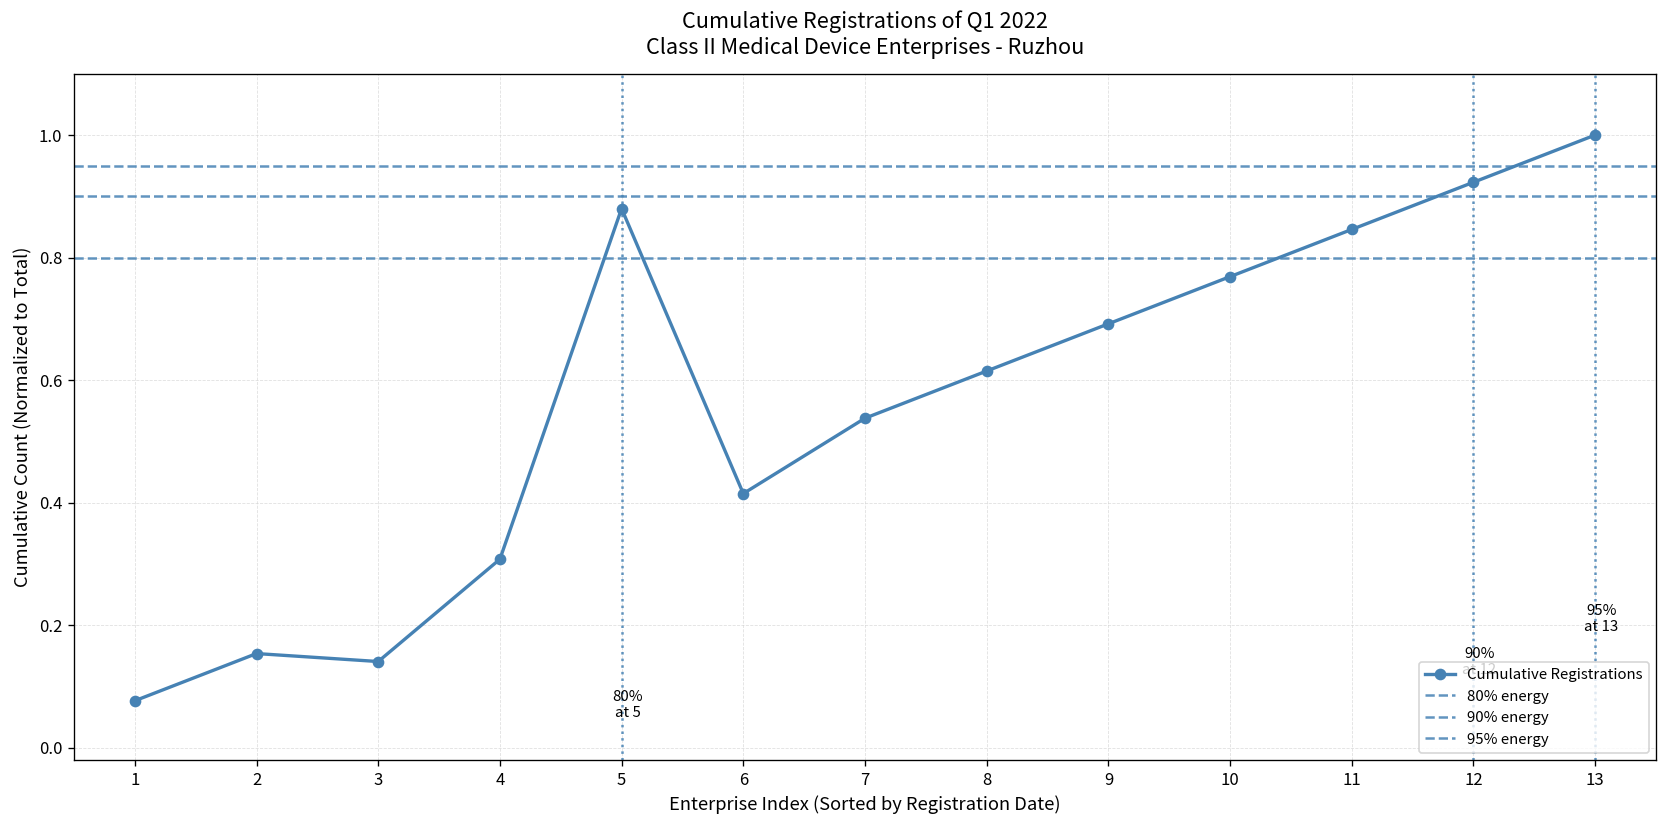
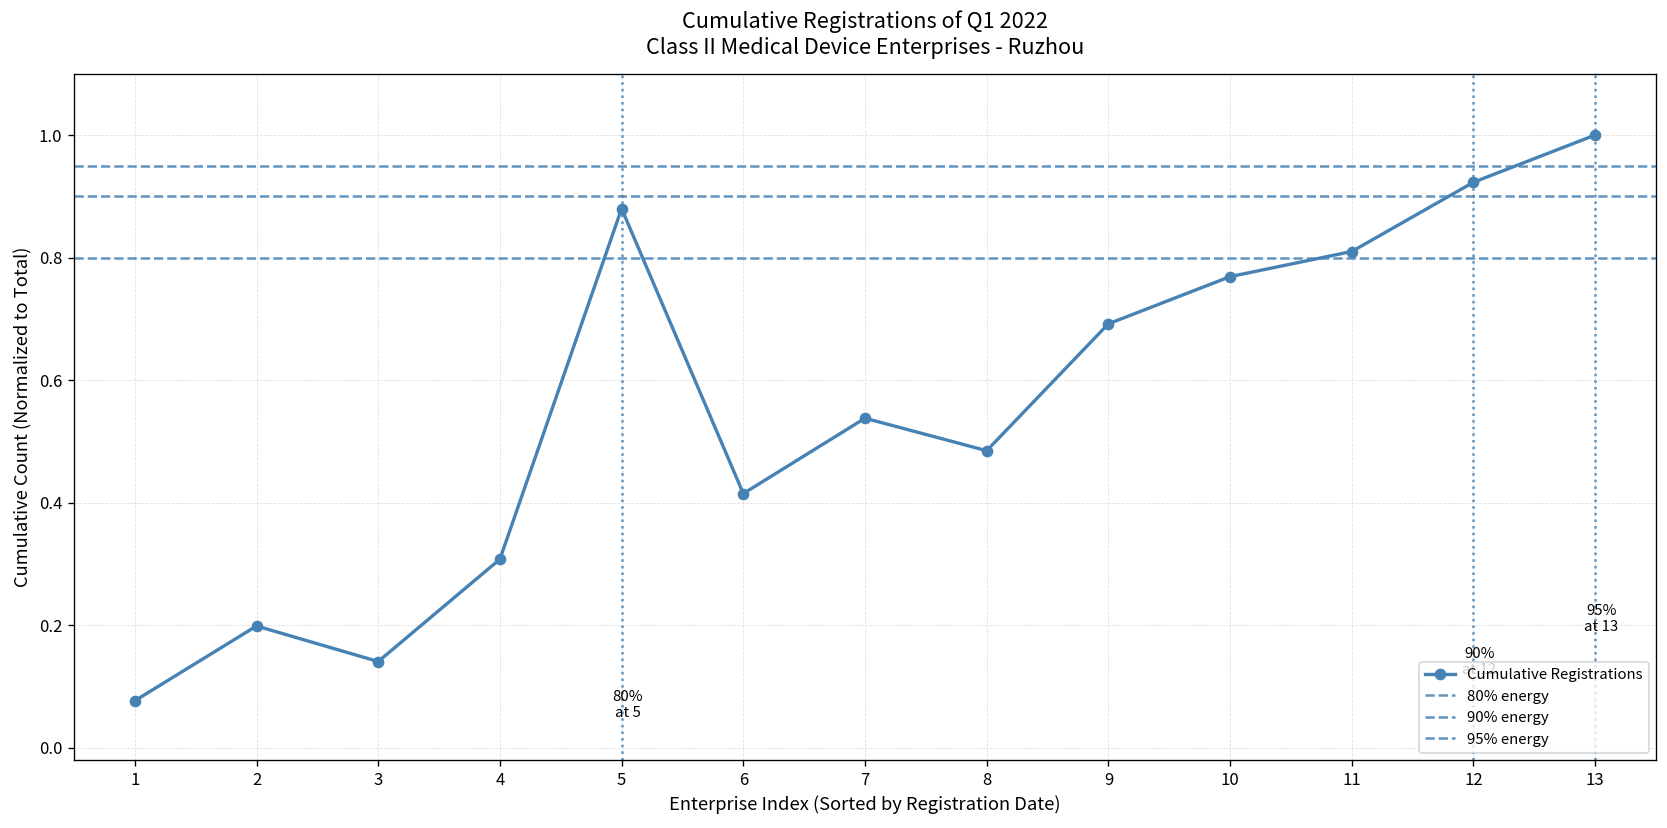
  {
    "1": 0.08,
-   "2": 0.15,
+   "2": 0.20,
    "3": 0.14,
    "4": 0.31,
    "5": 0.88,
    "6": 0.42,
    "7": 0.54,
-   "8": 0.62,
+   "8": 0.49,
    "9": 0.69,
    "10": 0.77,
-   "11": 0.85,
+   "11": 0.81,
    "12": 0.92,
    "13": 1.00
  }
